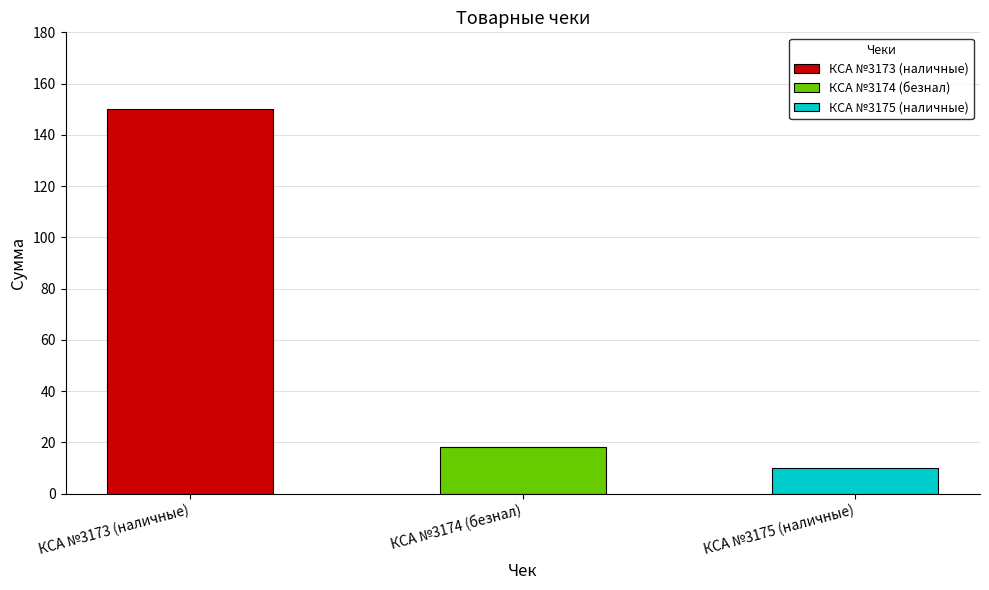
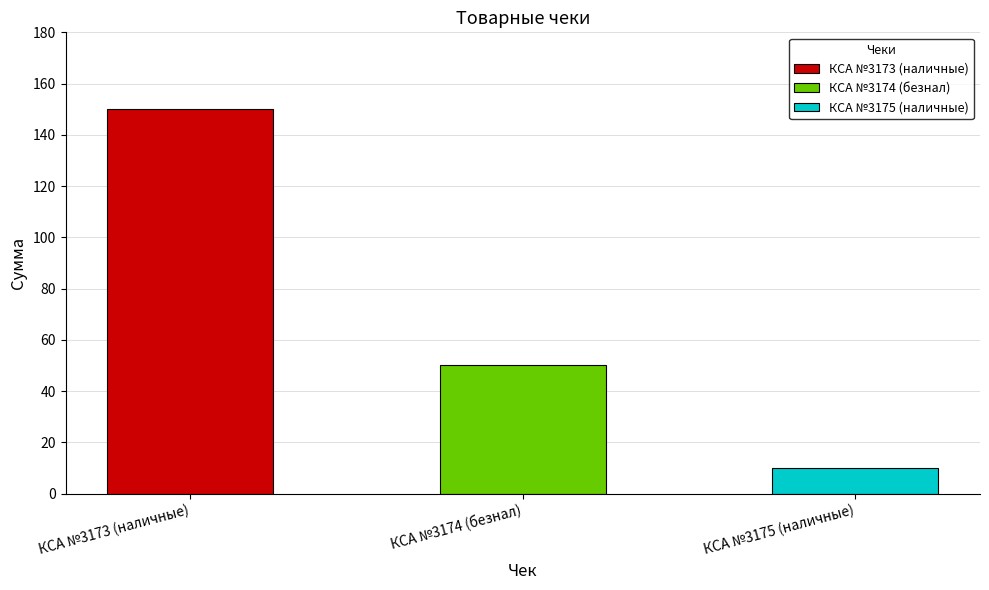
  {
    "КСА №3173 (наличные)": 150,
-   "КСА №3174 (безнал)": 18,
+   "КСА №3174 (безнал)": 50,
    "КСА №3175 (наличные)": 10
  }
